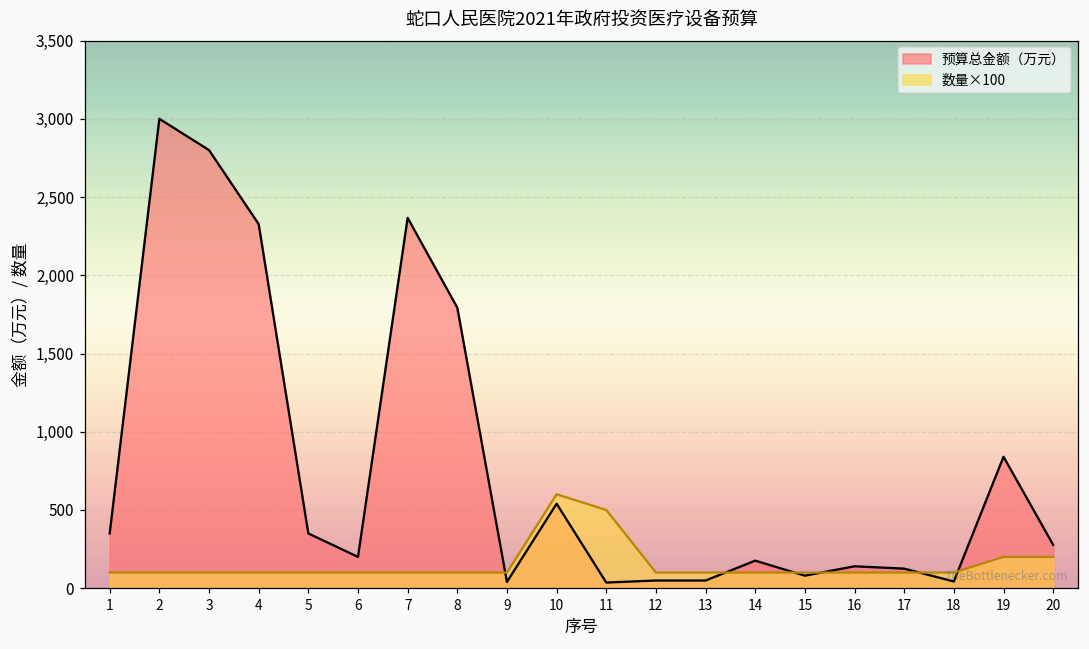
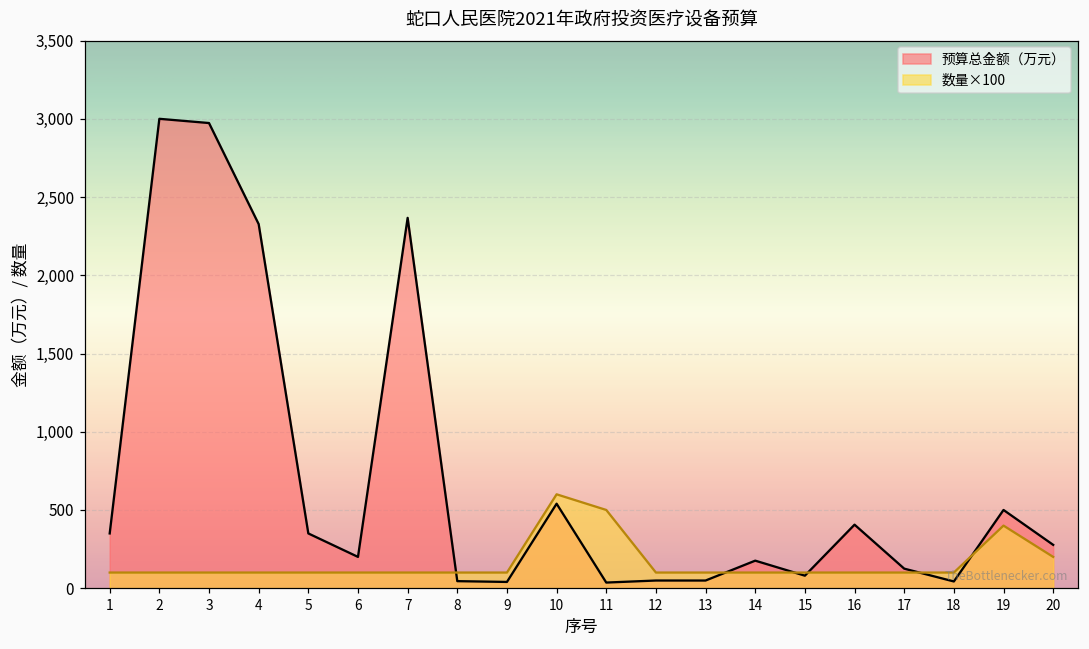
  {
    "预算总金额（万元）": {
      "1": "350",
      "2": "3,000",
-     "3": "2,800",
+     "3": "2,970",
      "4": "2,330",
      "5": "350",
      "6": "200",
      "7": "2,370",
-     "8": "1,790",
+     "8": "50",
      "9": "40",
      "10": "540",
      "11": "40",
      "12": "50",
      "13": "50",
      "14": "180",
      "15": "80",
-     "16": "140",
+     "16": "410",
      "17": "130",
      "18": "40",
-     "19": "840",
+     "19": "500",
      "20": "280"
    },
    "数量×100": {
      "1": "100",
      "2": "100",
      "3": "100",
      "4": "100",
      "5": "100",
      "6": "100",
      "7": "100",
      "8": "100",
      "9": "100",
      "10": "600",
      "11": "500",
      "12": "100",
      "13": "100",
      "14": "100",
      "15": "100",
      "16": "100",
      "17": "100",
      "18": "100",
-     "19": "200",
+     "19": "400",
      "20": "200"
    }
  }
